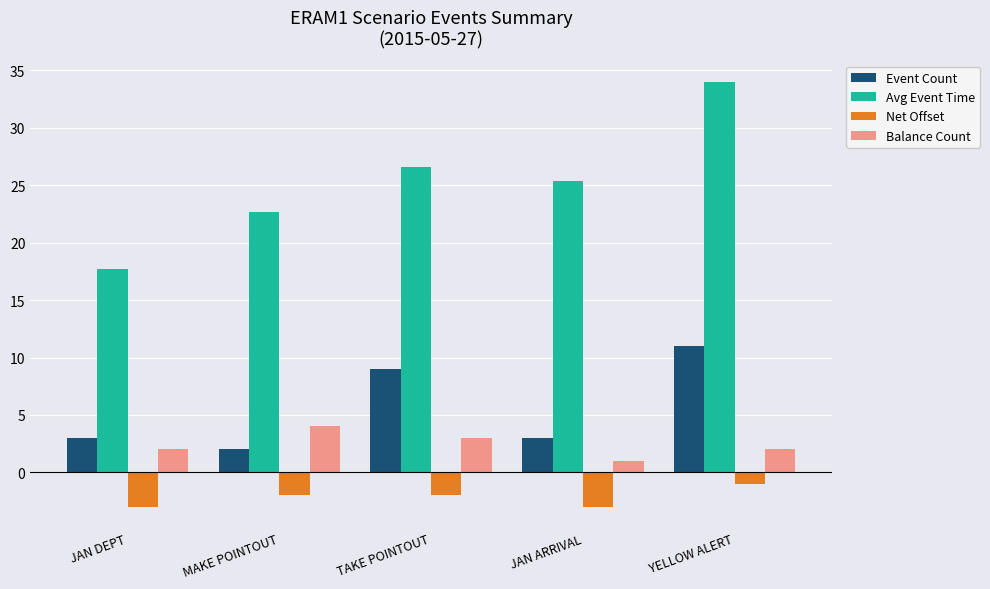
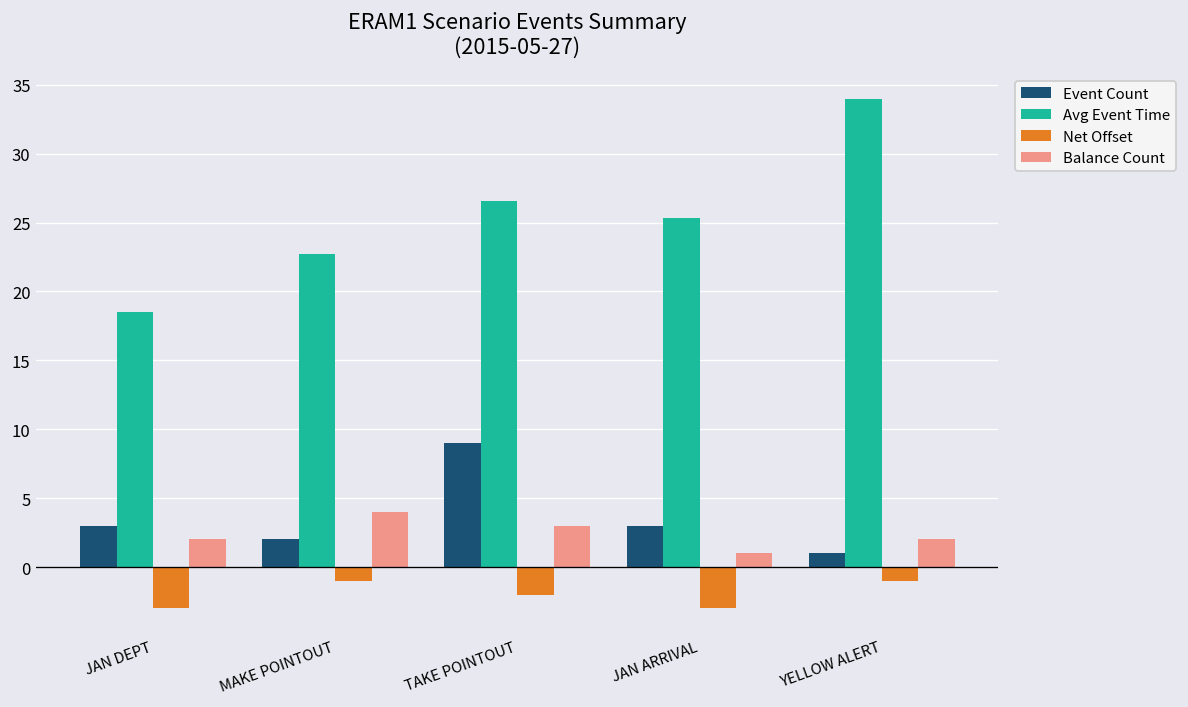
  {
    "Event Count": {
      "JAN DEPT": 3,
      "MAKE POINTOUT": 2,
      "TAKE POINTOUT": 9,
      "JAN ARRIVAL": 3,
-     "YELLOW ALERT": 11
+     "YELLOW ALERT": 1
    },
    "Avg Event Time": {
-     "JAN DEPT": 17.7,
+     "JAN DEPT": 18.5,
      "MAKE POINTOUT": 22.7,
      "TAKE POINTOUT": 26.6,
      "JAN ARRIVAL": 25.3,
      "YELLOW ALERT": 34.0
    },
    "Net Offset": {
      "JAN DEPT": -3,
-     "MAKE POINTOUT": -2,
+     "MAKE POINTOUT": -1,
      "TAKE POINTOUT": -2,
      "JAN ARRIVAL": -3,
      "YELLOW ALERT": -1
    },
    "Balance Count": {
      "JAN DEPT": 2.0,
      "MAKE POINTOUT": 4.0,
      "TAKE POINTOUT": 3.0,
      "JAN ARRIVAL": 1.0,
      "YELLOW ALERT": 2.0
    }
  }
